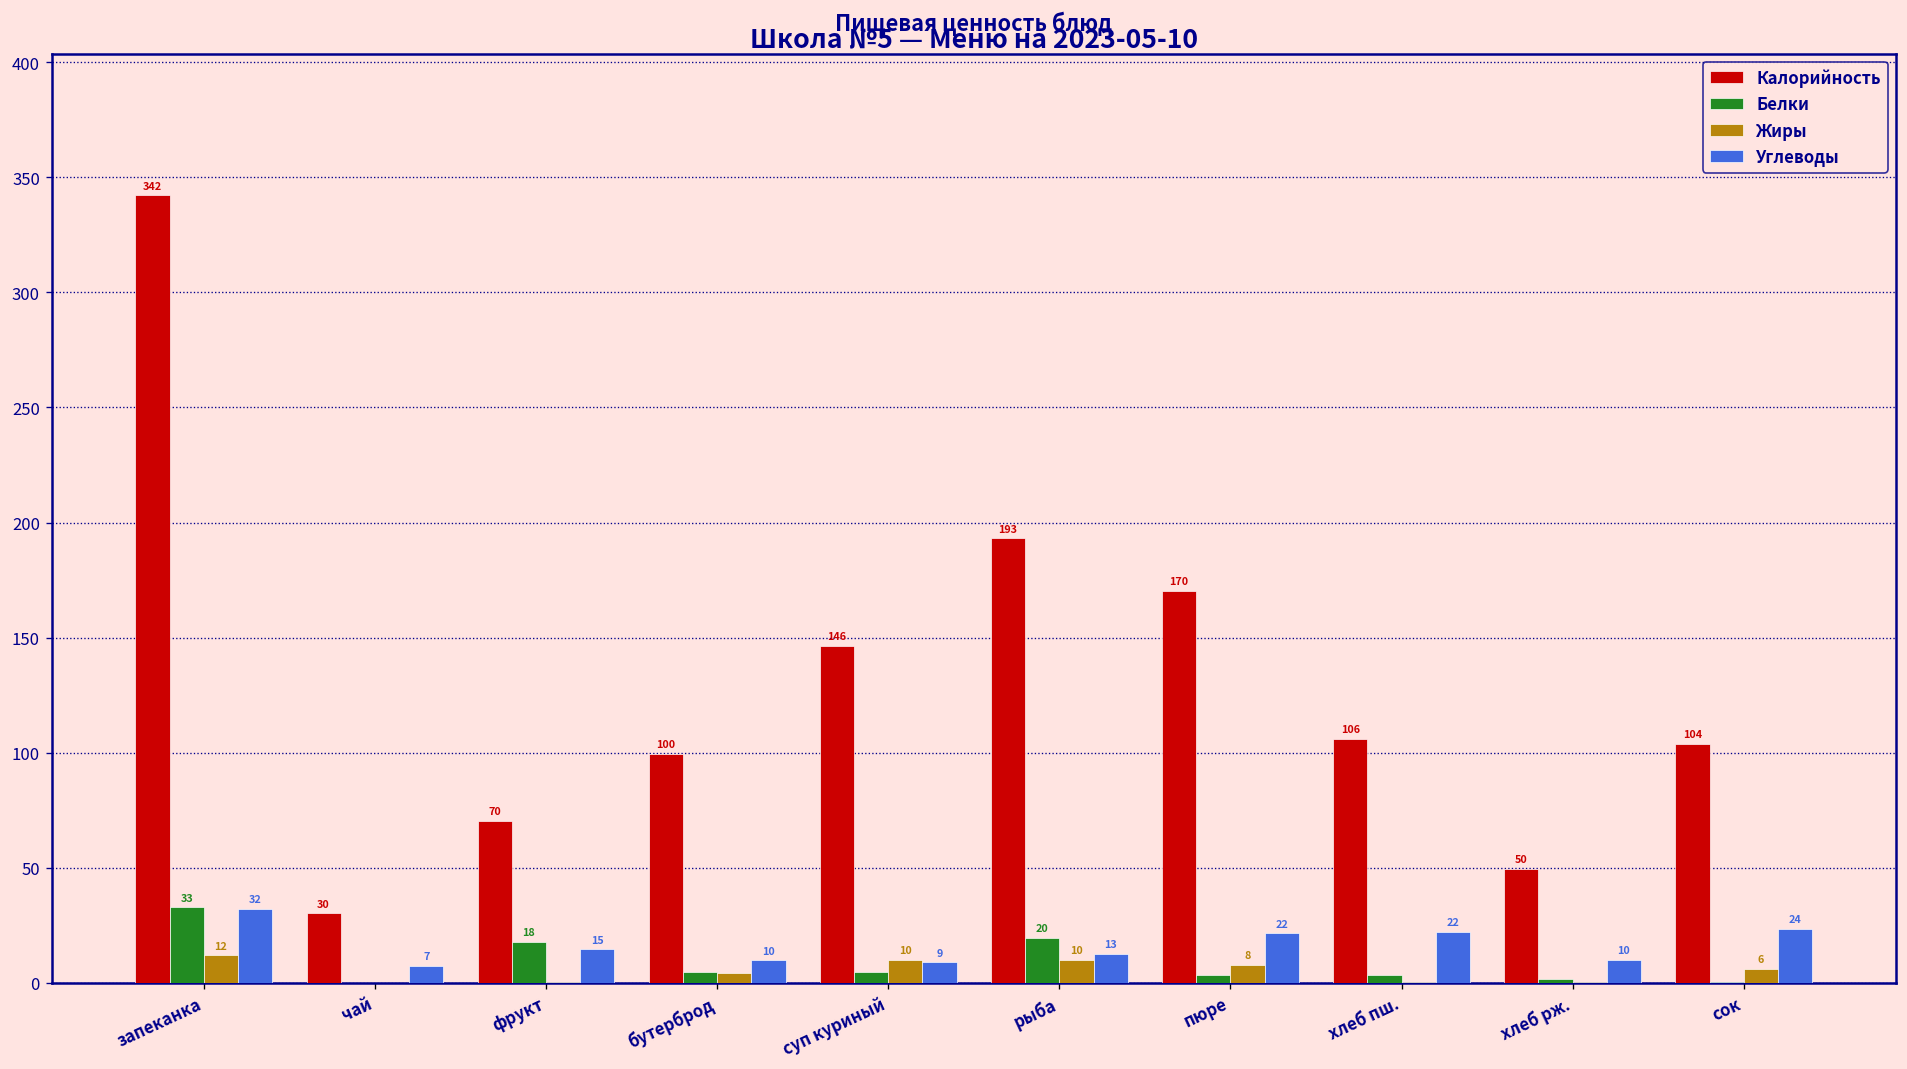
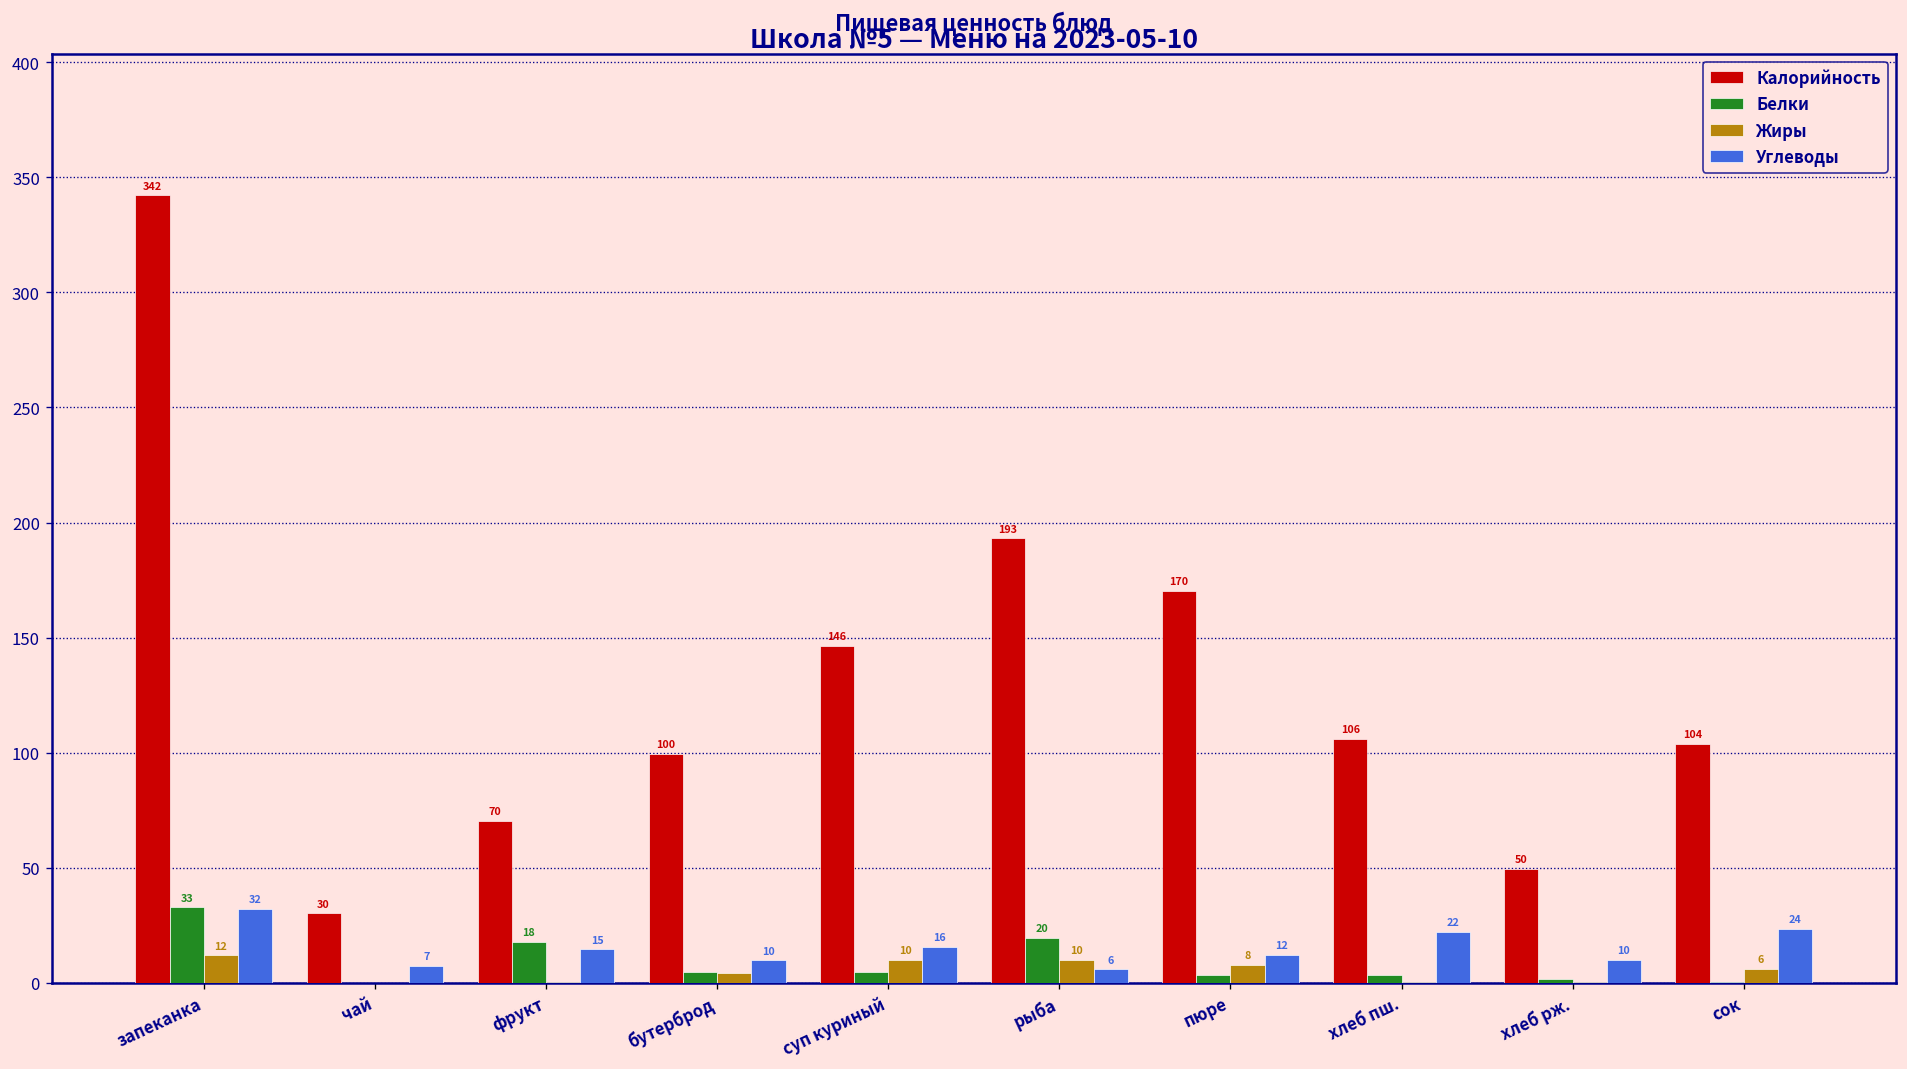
  {
    "Калорийность": {
      "запеканка": 342,
      "чай": 30,
      "фрукт": 70,
      "бутерброд": 100,
      "суп куриный": 146,
      "рыба": 193,
      "пюре": 170,
      "хлеб пш.": 106,
      "хлеб рж.": 50,
      "сок": 104
    },
    "Белки": {
      "запеканка": 33,
      "фрукт": 18,
      "рыба": 20
    },
    "Жиры": {
      "запеканка": 12,
      "суп куриный": 10,
      "рыба": 10,
      "пюре": 8,
      "сок": 6
    },
    "Углеводы": {
      "запеканка": 32,
      "чай": 7,
      "фрукт": 15,
      "бутерброд": 10,
-     "суп куриный": 9,
-     "рыба": 13,
-     "пюре": 22,
+     "суп куриный": 16,
+     "рыба": 6,
+     "пюре": 12,
      "хлеб пш.": 22,
      "хлеб рж.": 10,
      "сок": 24
    }
  }
